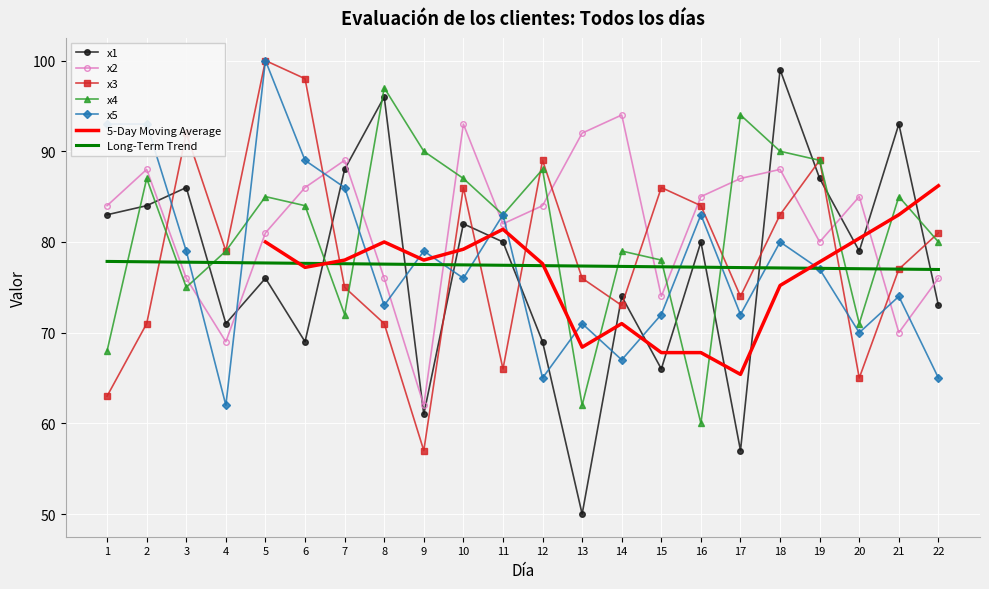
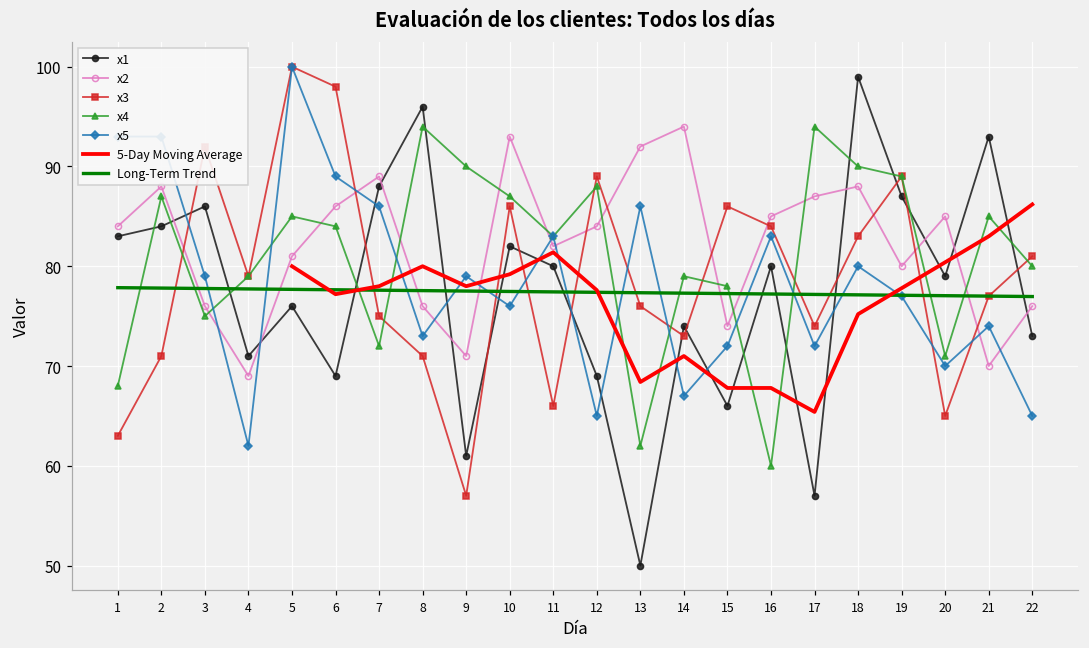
  {
    "x1": {
      "1": 83,
      "2": 84,
      "3": 86,
      "4": 71,
      "5": 76,
      "6": 69,
      "7": 88,
      "8": 96,
      "9": 61,
      "10": 82,
      "11": 80,
      "12": 69,
      "13": 50,
      "14": 74,
      "15": 66,
      "16": 80,
      "17": 57,
      "18": 99,
      "19": 87,
      "20": 79,
      "21": 93,
      "22": 73
    },
    "x2": {
      "1": 84,
      "2": 88,
      "3": 76,
      "4": 69,
      "5": 81,
      "6": 86,
      "7": 89,
      "8": 76,
-     "9": 62,
+     "9": 71,
      "10": 93,
      "11": 82,
      "12": 84,
      "13": 92,
      "14": 94,
      "15": 74,
      "16": 85,
      "17": 87,
      "18": 88,
      "19": 80,
      "20": 85,
      "21": 70,
      "22": 76
    },
    "x3": {
      "1": 63,
      "2": 71,
      "6": 98,
      "7": 75,
      "8": 71,
      "9": 57,
      "10": 86,
      "11": 66,
      "12": 89,
      "13": 76,
      "14": 73,
      "15": 86,
      "16": 84,
      "17": 74,
      "18": 83,
      "20": 65,
      "22": 81
    },
    "x4": {
      "1": 68,
      "2": 87,
      "3": 75,
      "5": 85,
      "6": 84,
      "7": 72,
-     "8": 97,
+     "8": 94,
      "9": 90,
      "10": 87,
      "12": 88,
      "13": 62,
      "14": 79,
      "15": 78,
      "16": 60,
      "17": 94,
      "18": 90,
      "20": 71,
      "21": 85,
      "22": 80
    },
    "x5": {
      "3": 79,
      "4": 62,
      "6": 89,
      "7": 86,
      "8": 73,
      "9": 79,
      "10": 76,
      "12": 65,
-     "13": 71,
+     "13": 86,
      "14": 67,
      "15": 72,
      "16": 83,
      "17": 72,
      "18": 80,
      "20": 70,
      "21": 74,
      "22": 65
    },
    "5-Day Moving Average": {
      "5": 80,
      "6": 77,
      "7": 78,
      "8": 80,
      "9": 78,
      "10": 79,
      "11": 81,
      "13": 68,
      "14": 71,
      "15": 68,
      "16": 68,
      "17": 65,
      "18": 75,
      "19": 78,
      "20": 80,
      "21": 83,
      "22": 86
    },
    "Long-Term Trend": {
      "1": 78,
      "2": 78,
      "3": 78,
      "4": 78,
      "5": 78,
      "6": 78,
      "7": 78,
      "8": 78,
      "9": 78,
      "10": 77,
      "11": 77,
      "13": 77,
      "14": 77,
      "15": 77,
      "16": 77,
      "17": 77,
      "18": 77,
      "20": 77,
      "22": 77
    }
  }
